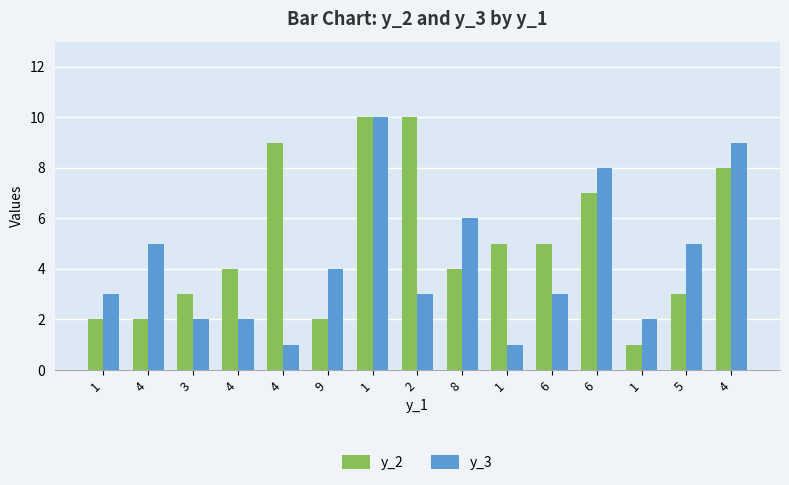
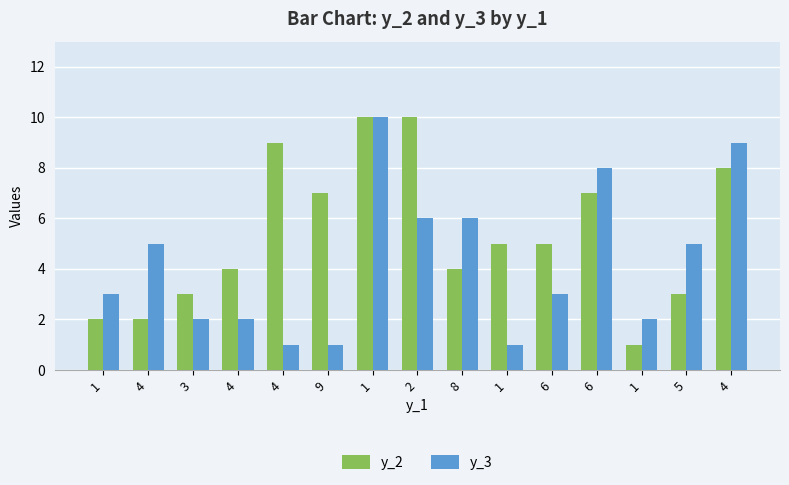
  {
    "y_2": {
      "3": 3,
-     "9": 2,
+     "9": 7,
      "2": 10,
      "8": 4,
      "5": 3
    },
    "y_3": {
      "3": 2,
-     "9": 4,
-     "2": 3,
+     "9": 1,
+     "2": 6,
      "8": 6,
      "5": 5
    }
  }
